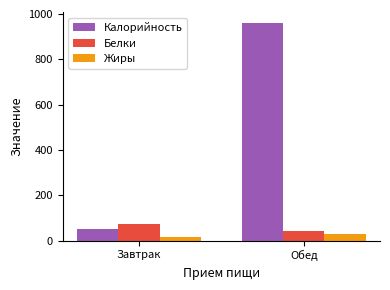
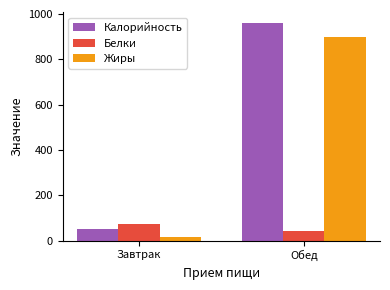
  {
    "Калорийность": {
      "Завтрак": 50,
      "Обед": 960
    },
    "Белки": {
      "Завтрак": 70,
      "Обед": 40
    },
    "Жиры": {
      "Завтрак": 20,
-     "Обед": 30
+     "Обед": 900
    }
  }
